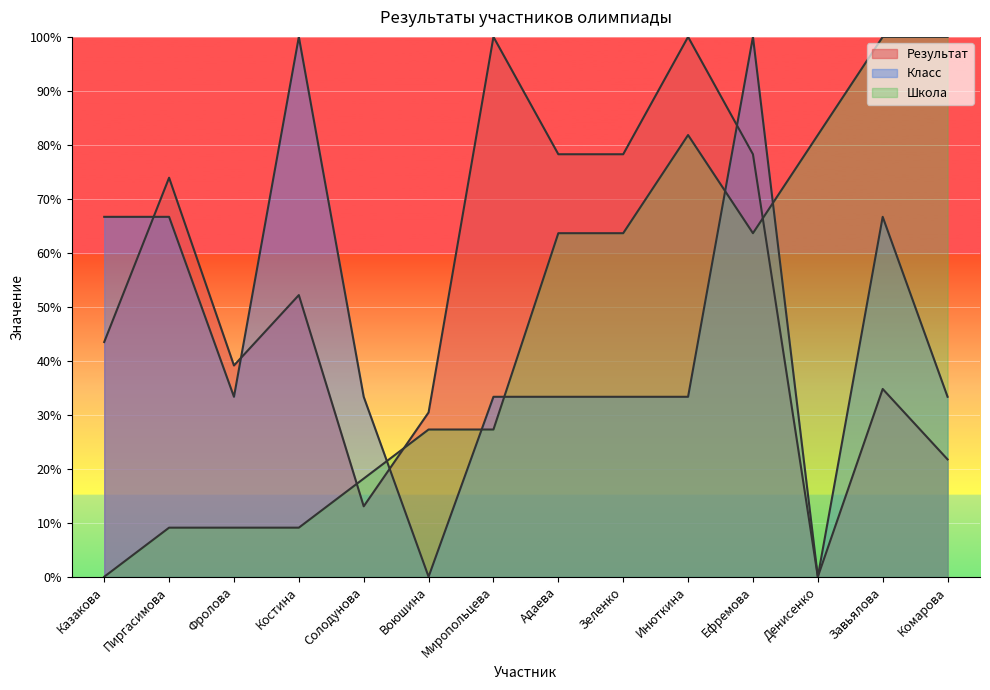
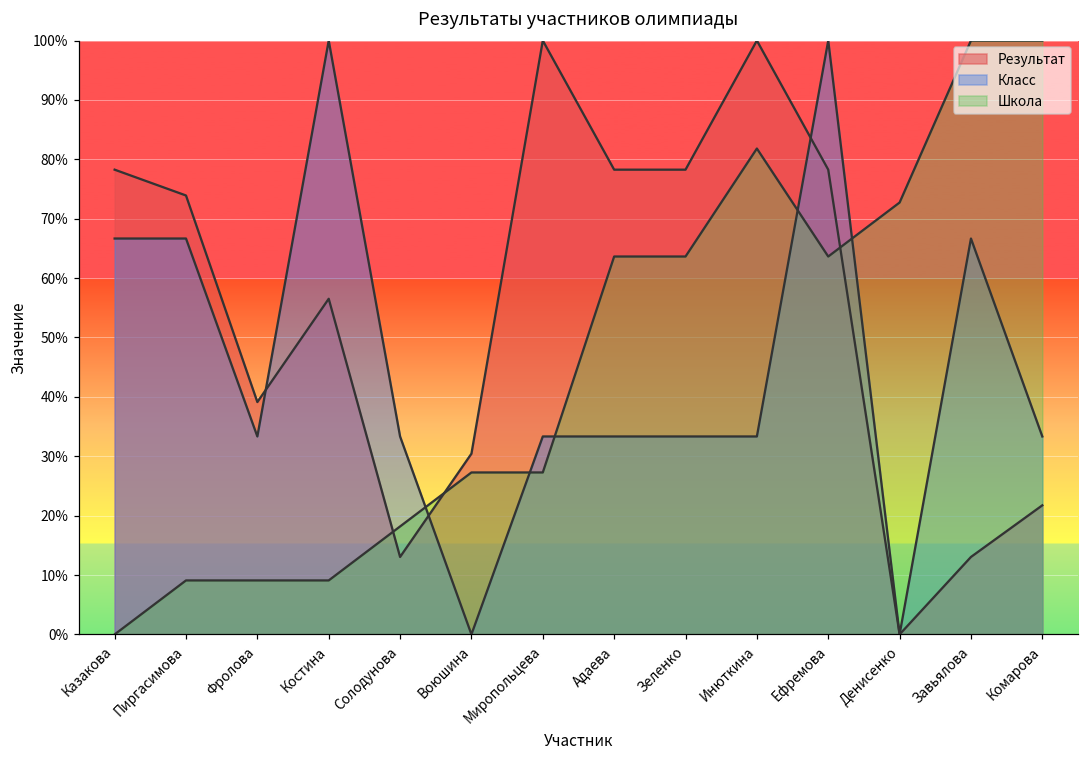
  {
    "Результат": {
-     "Казакова": "43%",
+     "Казакова": "78%",
      "Пиргасимова": "74%",
      "Фролова": "39%",
-     "Костина": "52%",
+     "Костина": "57%",
      "Солодунова": "13%",
      "Воюшина": "30%",
      "Миропольцева": "100%",
      "Адаева": "78%",
      "Зеленко": "78%",
      "Инюткина": "100%",
      "Ефремова": "78%",
-     "Завьялова": "35%",
+     "Завьялова": "13%",
      "Комарова": "22%"
    },
    "Класс": {
      "Казакова": "67%",
      "Пиргасимова": "67%",
      "Фролова": "33%",
      "Костина": "100%",
      "Солодунова": "33%",
      "Воюшина": "0%",
      "Миропольцева": "33%",
      "Адаева": "33%",
      "Зеленко": "33%",
      "Инюткина": "33%",
      "Ефремова": "100%",
      "Завьялова": "67%",
      "Комарова": "33%"
    },
    "Школа": {
      "Казакова": "0%",
      "Пиргасимова": "9%",
      "Фролова": "9%",
      "Костина": "9%",
      "Солодунова": "18%",
      "Воюшина": "27%",
      "Миропольцева": "27%",
      "Адаева": "64%",
      "Зеленко": "64%",
      "Инюткина": "82%",
      "Ефремова": "64%",
-     "Денисенко": "82%",
+     "Денисенко": "73%",
      "Завьялова": "100%",
      "Комарова": "100%"
    }
  }
